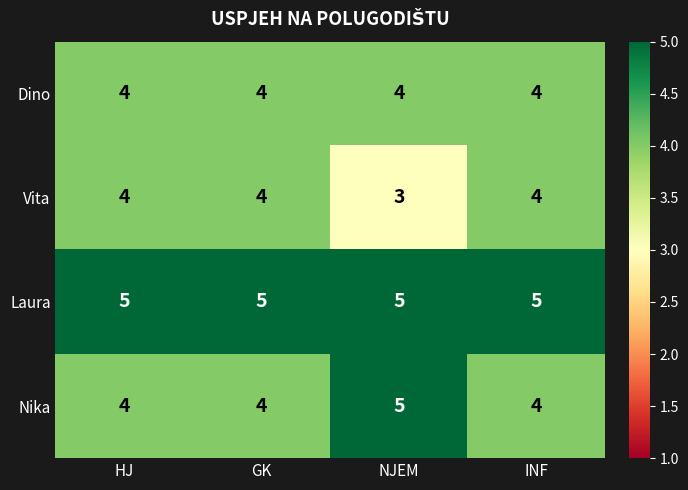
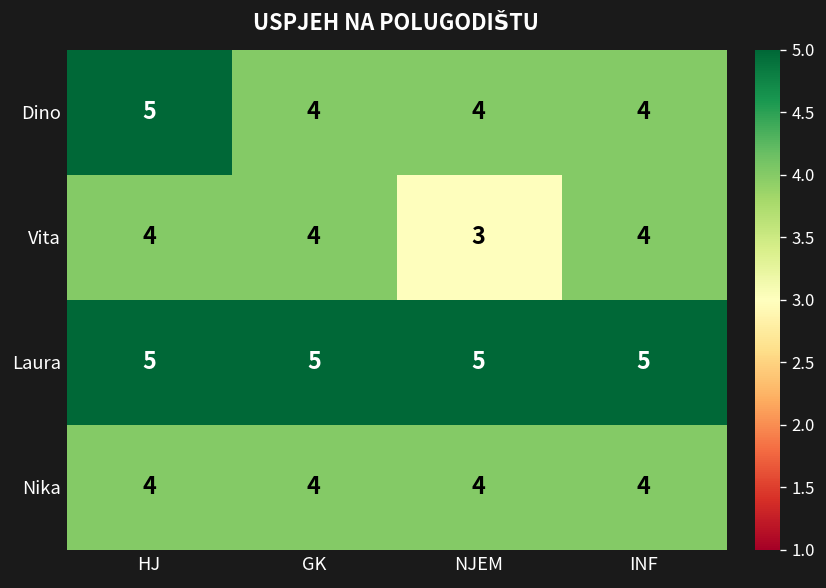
  {
    "Dino": {
-     "HJ": 4,
+     "HJ": 5,
      "GK": 4,
      "NJEM": 4,
      "INF": 4
    },
    "Vita": {
      "HJ": 4,
      "GK": 4,
      "NJEM": 3,
      "INF": 4
    },
    "Laura": {
      "HJ": 5,
      "GK": 5,
      "NJEM": 5,
      "INF": 5
    },
    "Nika": {
      "HJ": 4,
      "GK": 4,
-     "NJEM": 5,
+     "NJEM": 4,
      "INF": 4
    }
  }
